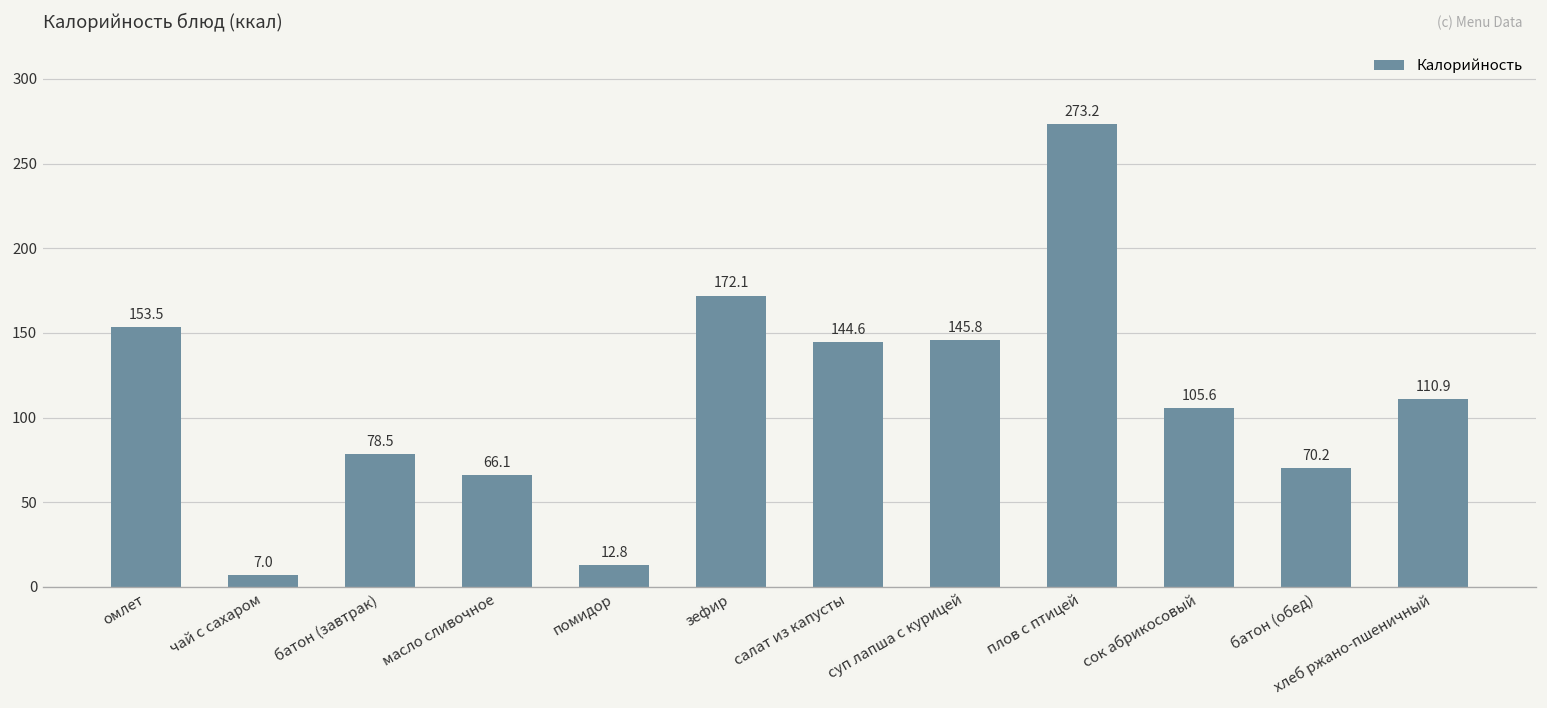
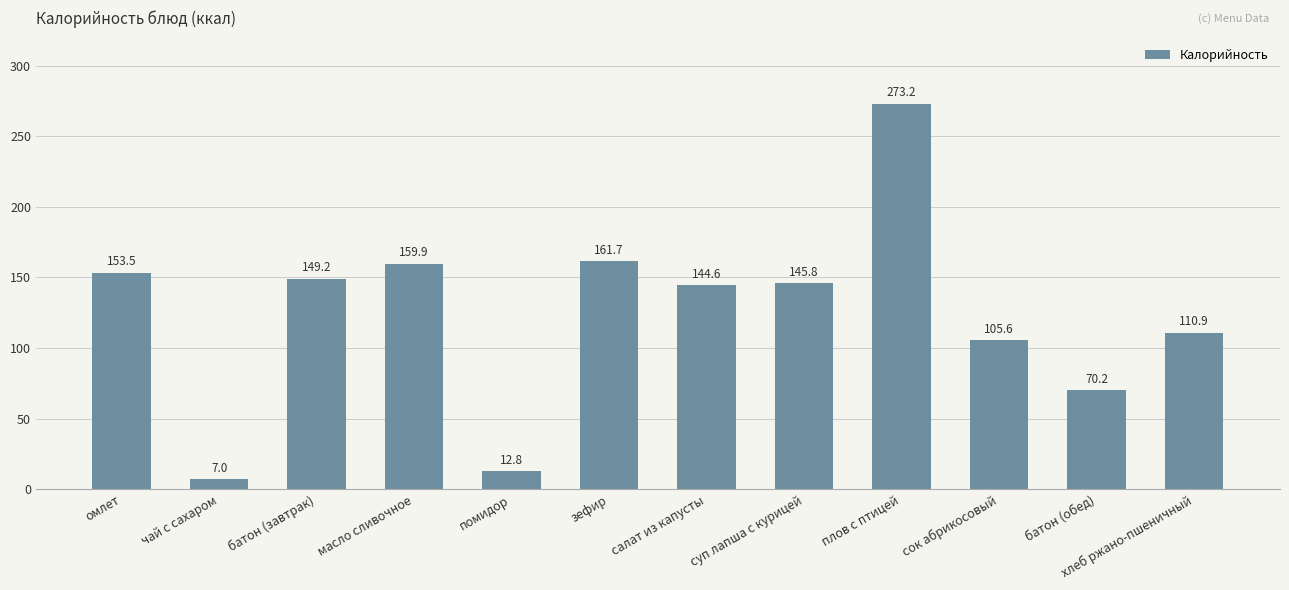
  {
    "омлет": 153.5,
    "чай с сахаром": 7.0,
-   "батон (завтрак)": 78.5,
-   "масло сливочное": 66.1,
+   "батон (завтрак)": 149.2,
+   "масло сливочное": 159.9,
    "помидор": 12.8,
-   "зефир": 172.1,
+   "зефир": 161.7,
    "салат из капусты": 144.6,
    "суп лапша с курицей": 145.8,
    "плов с птицей": 273.2,
    "сок абрикосовый": 105.6,
    "батон (обед)": 70.2,
    "хлеб ржано-пшеничный": 110.9
  }
